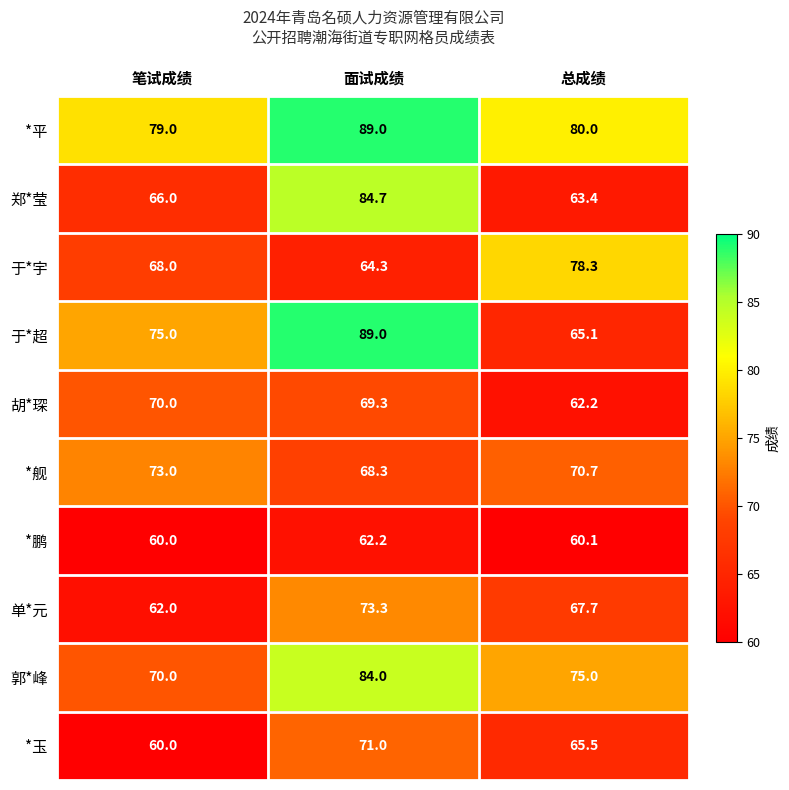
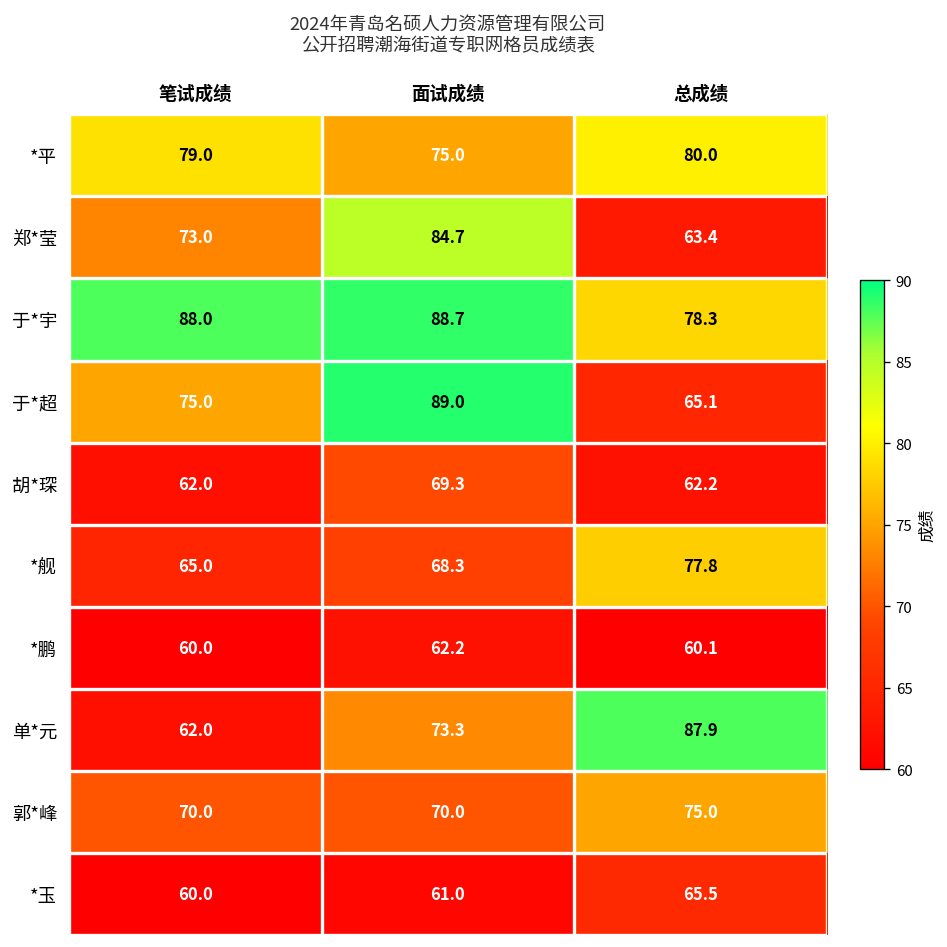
  {
    "*平": {
      "笔试成绩": 79.0,
-     "面试成绩": 89.0,
+     "面试成绩": 75.0,
      "总成绩": 80.0
    },
    "郑*莹": {
-     "笔试成绩": 66.0,
+     "笔试成绩": 73.0,
      "面试成绩": 84.7,
      "总成绩": 63.4
    },
    "于*宇": {
-     "笔试成绩": 68.0,
-     "面试成绩": 64.3,
+     "笔试成绩": 88.0,
+     "面试成绩": 88.7,
      "总成绩": 78.3
    },
    "于*超": {
      "笔试成绩": 75.0,
      "面试成绩": 89.0,
      "总成绩": 65.1
    },
    "胡*琛": {
-     "笔试成绩": 70.0,
+     "笔试成绩": 62.0,
      "面试成绩": 69.3,
      "总成绩": 62.2
    },
    "*舰": {
-     "笔试成绩": 73.0,
+     "笔试成绩": 65.0,
      "面试成绩": 68.3,
-     "总成绩": 70.7
+     "总成绩": 77.8
    },
    "*鹏": {
      "笔试成绩": 60.0,
      "面试成绩": 62.2,
      "总成绩": 60.1
    },
    "单*元": {
      "笔试成绩": 62.0,
      "面试成绩": 73.3,
-     "总成绩": 67.7
+     "总成绩": 87.9
    },
    "郭*峰": {
      "笔试成绩": 70.0,
-     "面试成绩": 84.0,
+     "面试成绩": 70.0,
      "总成绩": 75.0
    },
    "*玉": {
      "笔试成绩": 60.0,
-     "面试成绩": 71.0,
+     "面试成绩": 61.0,
      "总成绩": 65.5
    }
  }
